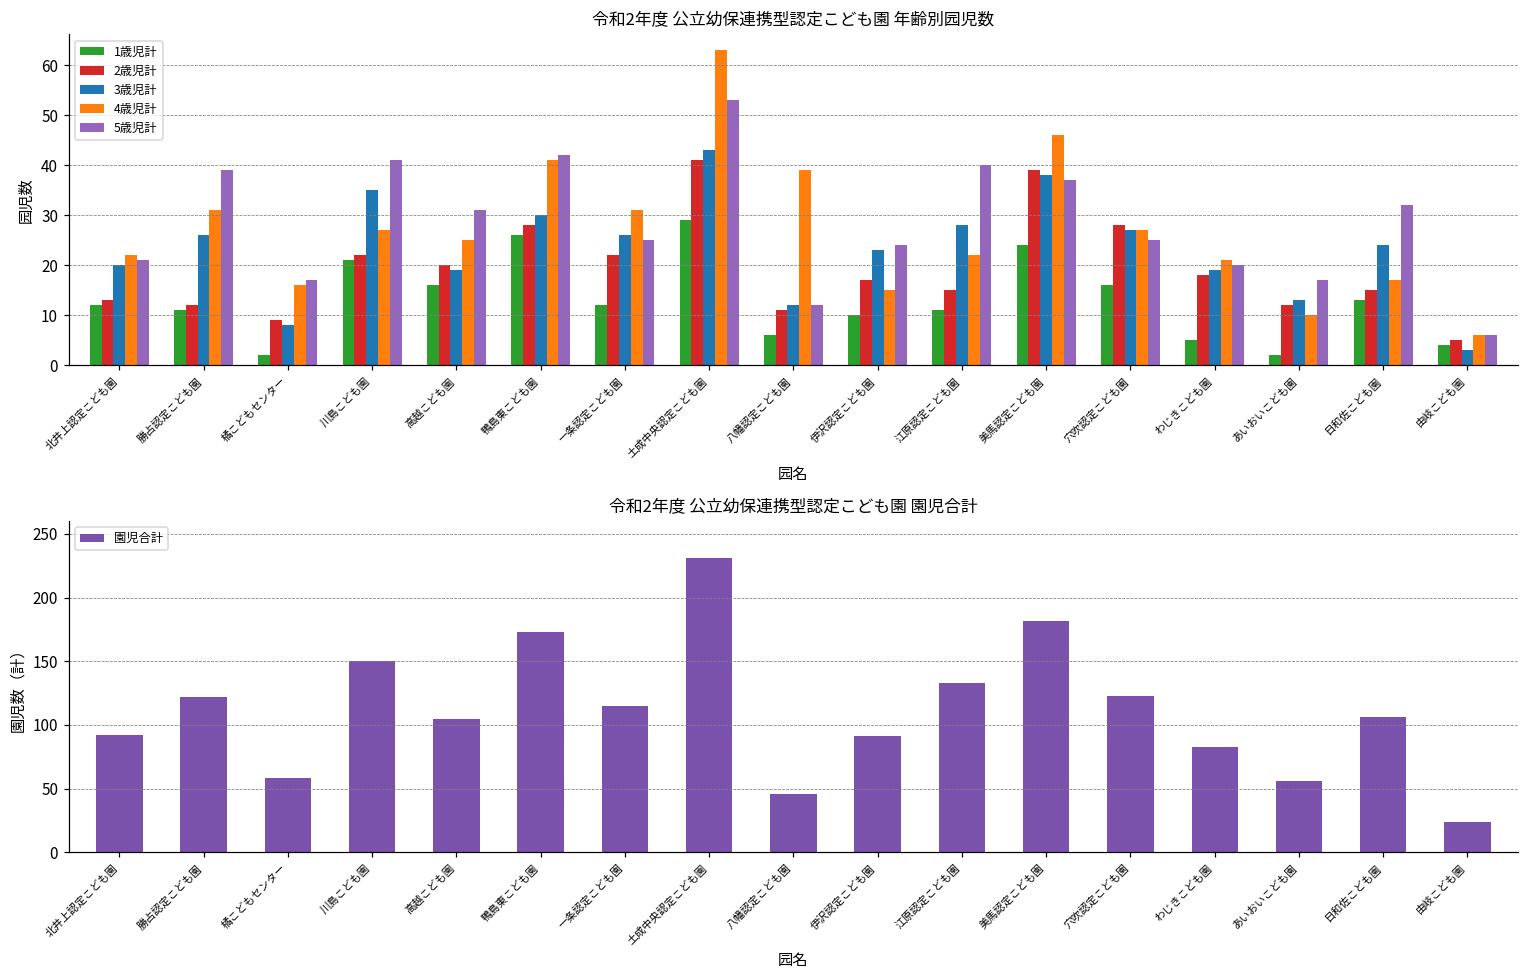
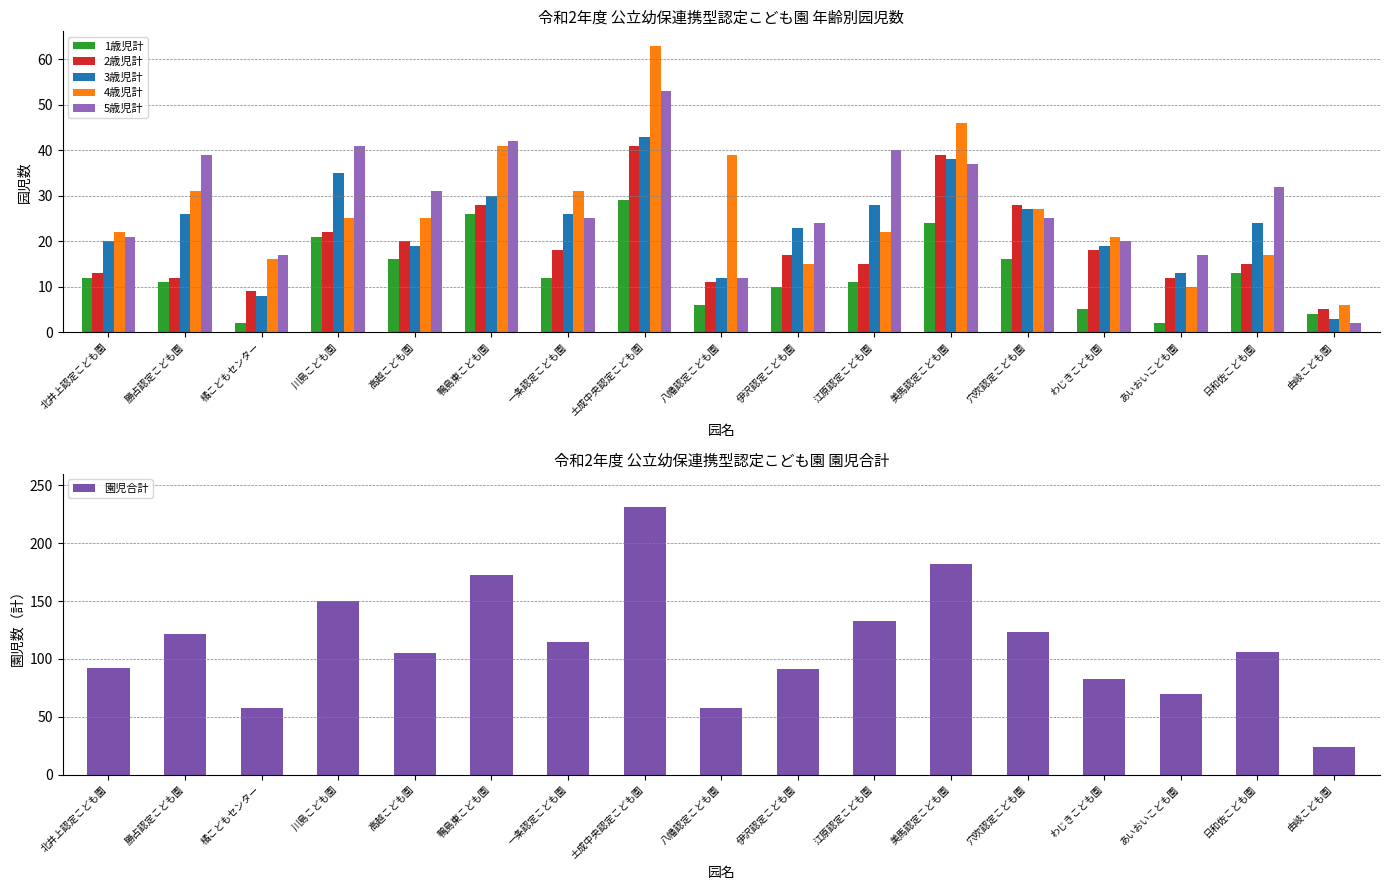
  {
    "令和2年度 公立幼保連携型認定こども園 年齢別园児数": {
      "1歳児計": {
        "北井上認定こども園": 12,
        "勝占認定こども園": 11,
        "橘こどもセンター": 2,
        "川島こども園": 21,
        "高越こども園": 16,
        "鴨島東こども園": 26,
        "一条認定こども園": 12,
        "土成中央認定こども園": 29,
        "八幡認定こども園": 6,
        "伊沢認定こども園": 10,
        "江原認定こども園": 11,
        "美馬認定こども園": 24,
        "穴吹認定こども園": 16,
        "わじきこども園": 5,
        "あいおいこども園": 2,
        "日和佐こども園": 13,
        "由岐こども園": 4
      },
      "2歳児計": {
        "北井上認定こども園": 13,
        "勝占認定こども園": 12,
        "橘こどもセンター": 9,
        "川島こども園": 22,
        "高越こども園": 20,
        "鴨島東こども園": 28,
-       "一条認定こども園": 22,
+       "一条認定こども園": 18,
        "土成中央認定こども園": 41,
        "八幡認定こども園": 11,
        "伊沢認定こども園": 17,
        "江原認定こども園": 15,
        "美馬認定こども園": 39,
        "穴吹認定こども園": 28,
        "わじきこども園": 18,
        "あいおいこども園": 12,
        "日和佐こども園": 15,
        "由岐こども園": 5
      },
      "3歳児計": {
        "北井上認定こども園": 20,
        "勝占認定こども園": 26,
        "橘こどもセンター": 8,
        "川島こども園": 35,
        "高越こども園": 19,
        "鴨島東こども園": 30,
        "一条認定こども園": 26,
        "土成中央認定こども園": 43,
        "八幡認定こども園": 12,
        "伊沢認定こども園": 23,
        "江原認定こども園": 28,
        "美馬認定こども園": 38,
        "穴吹認定こども園": 27,
        "わじきこども園": 19,
        "あいおいこども園": 13,
        "日和佐こども園": 24,
        "由岐こども園": 3
      },
      "4歳児計": {
        "北井上認定こども園": 22,
        "勝占認定こども園": 31,
        "橘こどもセンター": 16,
-       "川島こども園": 27,
+       "川島こども園": 25,
        "高越こども園": 25,
        "鴨島東こども園": 41,
        "一条認定こども園": 31,
        "土成中央認定こども園": 63,
        "八幡認定こども園": 39,
        "伊沢認定こども園": 15,
        "江原認定こども園": 22,
        "美馬認定こども園": 46,
        "穴吹認定こども園": 27,
        "わじきこども園": 21,
        "あいおいこども園": 10,
        "日和佐こども園": 17,
        "由岐こども園": 6
      },
      "5歳児計": {
        "北井上認定こども園": 21,
        "勝占認定こども園": 39,
        "橘こどもセンター": 17,
        "川島こども園": 41,
        "高越こども園": 31,
        "鴨島東こども園": 42,
        "一条認定こども園": 25,
        "土成中央認定こども園": 53,
        "八幡認定こども園": 12,
        "伊沢認定こども園": 24,
        "江原認定こども園": 40,
        "美馬認定こども園": 37,
        "穴吹認定こども園": 25,
        "わじきこども園": 20,
        "あいおいこども園": 17,
        "日和佐こども園": 32,
-       "由岐こども園": 6
+       "由岐こども園": 2
      }
    },
    "令和2年度 公立幼保連携型認定こども園 園児合計": {
      "北井上認定こども園": 92,
      "勝占認定こども園": 122,
      "橘こどもセンター": 58,
      "川島こども園": 150,
      "高越こども園": 105,
      "鴨島東こども園": 173,
      "一条認定こども園": 115,
      "土成中央認定こども園": 231,
-     "八幡認定こども園": 46,
+     "八幡認定こども園": 58,
      "伊沢認定こども園": 91,
      "江原認定こども園": 133,
      "美馬認定こども園": 182,
      "穴吹認定こども園": 123,
      "わじきこども園": 83,
-     "あいおいこども園": 56,
+     "あいおいこども園": 70,
      "日和佐こども園": 106,
      "由岐こども園": 24
    }
  }
